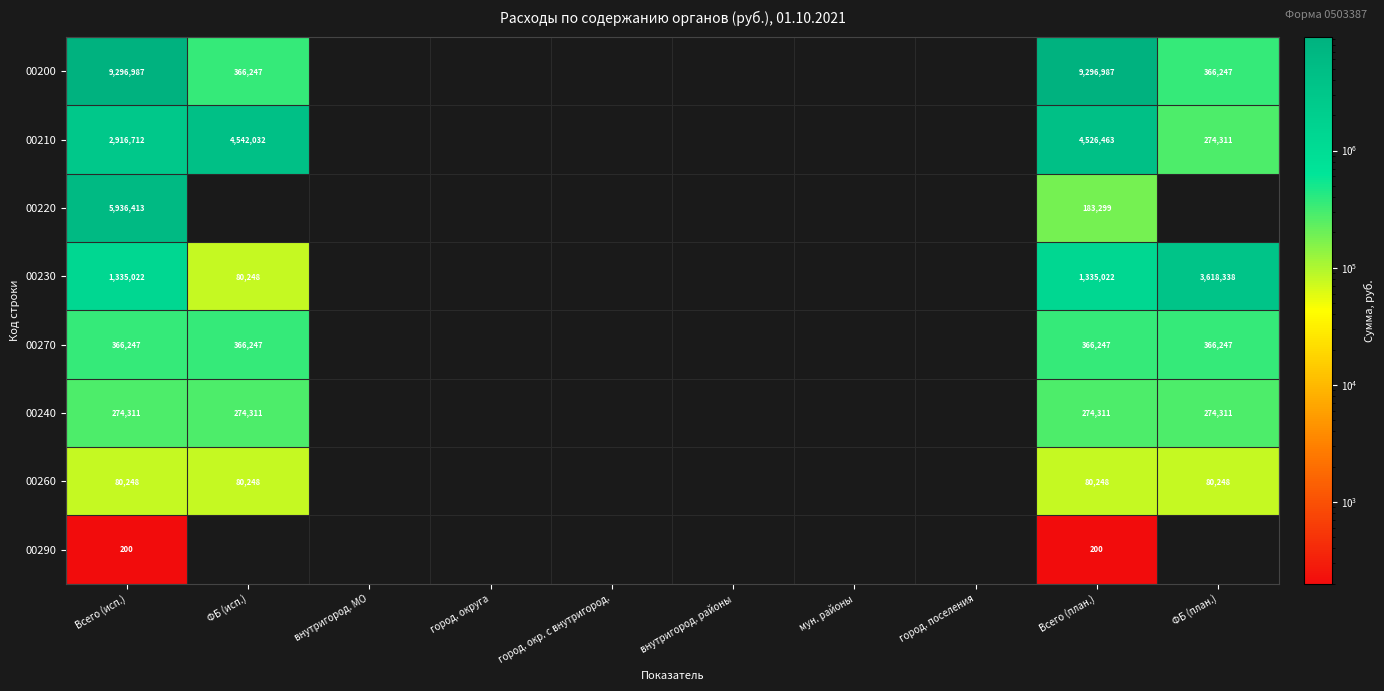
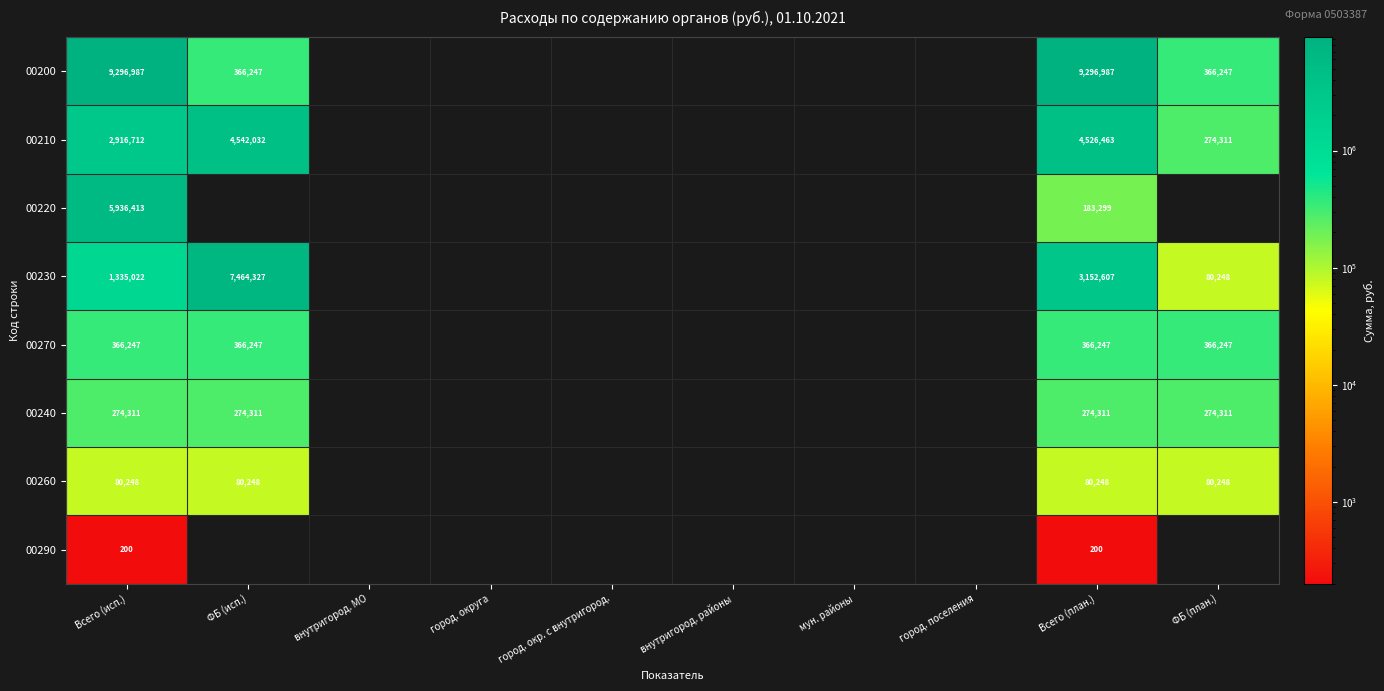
  {
    "00200": {
      "Всего (исп.)": "9,296,987",
      "ФБ (исп.)": "366,247",
      "Всего (план.)": "9,296,987",
      "ФБ (план.)": "366,247"
    },
    "00210": {
      "Всего (исп.)": "2,916,712",
      "ФБ (исп.)": "4,542,032",
      "Всего (план.)": "4,526,463",
      "ФБ (план.)": "274,311"
    },
    "00220": {
      "Всего (исп.)": "5,936,413",
      "Всего (план.)": "183,299"
    },
    "00230": {
      "Всего (исп.)": "1,335,022",
-     "ФБ (исп.)": "80,248",
-     "Всего (план.)": "1,335,022",
-     "ФБ (план.)": "3,618,338"
+     "ФБ (исп.)": "7,464,327",
+     "Всего (план.)": "3,152,607",
+     "ФБ (план.)": "80,248"
    },
    "00270": {
      "Всего (исп.)": "366,247",
      "ФБ (исп.)": "366,247",
      "Всего (план.)": "366,247",
      "ФБ (план.)": "366,247"
    },
    "00240": {
      "Всего (исп.)": "274,311",
      "ФБ (исп.)": "274,311",
      "Всего (план.)": "274,311",
      "ФБ (план.)": "274,311"
    },
    "00260": {
      "Всего (исп.)": "80,248",
      "ФБ (исп.)": "80,248",
      "Всего (план.)": "80,248",
      "ФБ (план.)": "80,248"
    },
    "00290": {
      "Всего (исп.)": "200",
      "Всего (план.)": "200"
    }
  }
